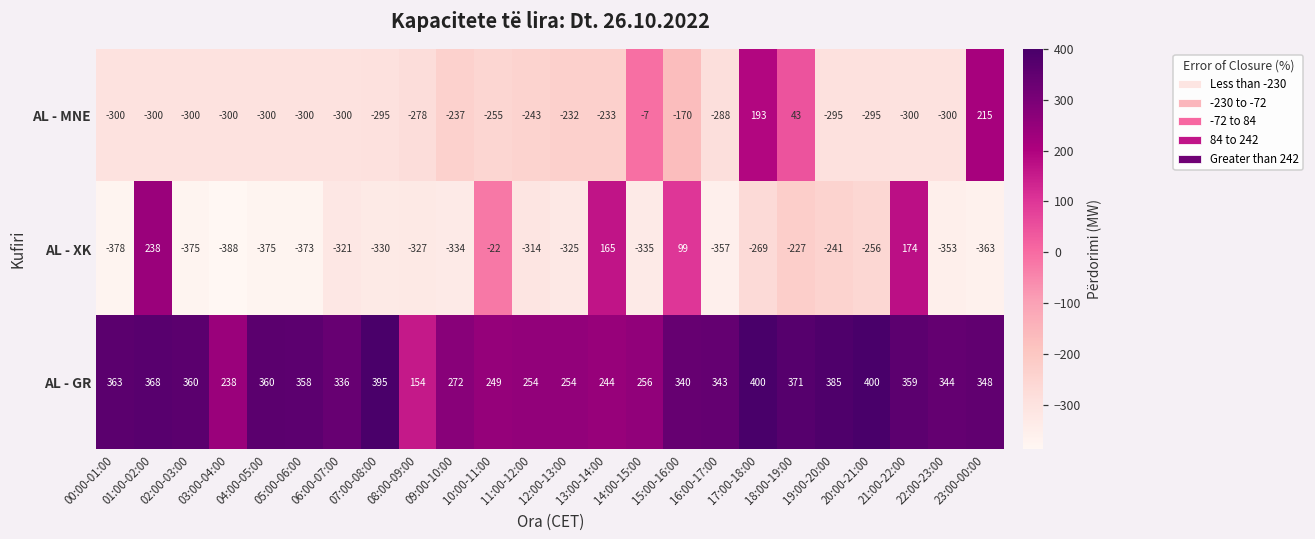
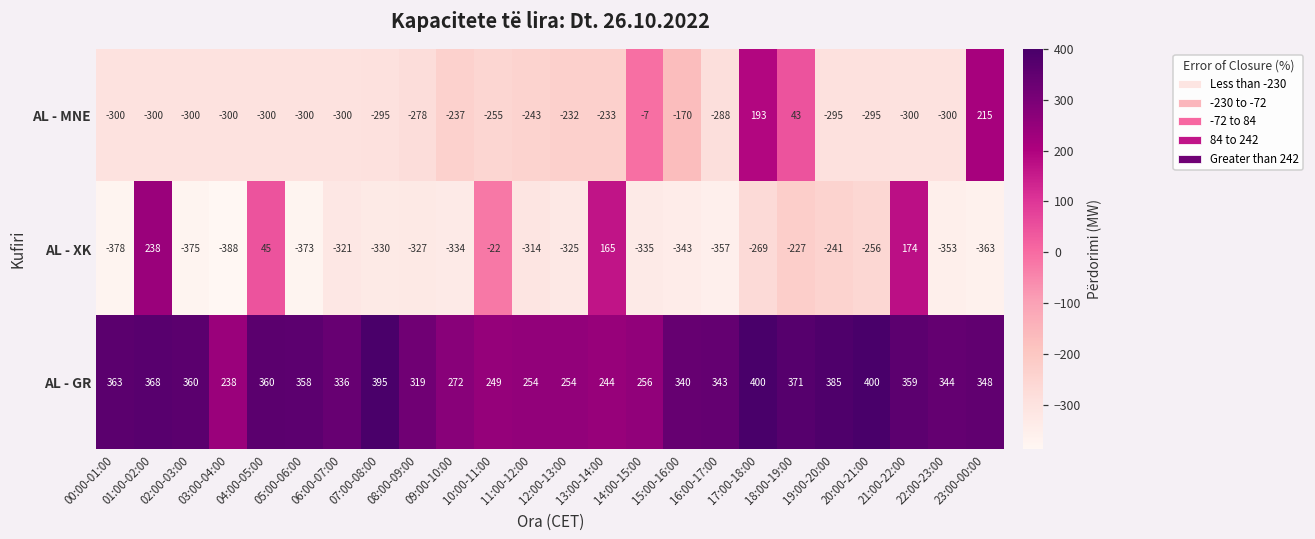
  {
    "AL - MNE": {
      "00:00-01:00": -300,
      "01:00-02:00": -300,
      "02:00-03:00": -300,
      "03:00-04:00": -300,
      "04:00-05:00": -300,
      "05:00-06:00": -300,
      "06:00-07:00": -300,
      "07:00-08:00": -295,
      "08:00-09:00": -278,
      "09:00-10:00": -237,
      "10:00-11:00": -255,
      "11:00-12:00": -243,
      "12:00-13:00": -232,
      "13:00-14:00": -233,
      "14:00-15:00": -7,
      "15:00-16:00": -170,
      "16:00-17:00": -288,
      "17:00-18:00": 193,
      "18:00-19:00": 43,
      "19:00-20:00": -295,
      "20:00-21:00": -295,
      "21:00-22:00": -300,
      "22:00-23:00": -300,
      "23:00-00:00": 215
    },
    "AL - XK": {
      "00:00-01:00": -378,
      "01:00-02:00": 238,
      "02:00-03:00": -375,
      "03:00-04:00": -388,
-     "04:00-05:00": -375,
+     "04:00-05:00": 45,
      "05:00-06:00": -373,
      "06:00-07:00": -321,
      "07:00-08:00": -330,
      "08:00-09:00": -327,
      "09:00-10:00": -334,
      "10:00-11:00": -22,
      "11:00-12:00": -314,
      "12:00-13:00": -325,
      "13:00-14:00": 165,
      "14:00-15:00": -335,
-     "15:00-16:00": 99,
+     "15:00-16:00": -343,
      "16:00-17:00": -357,
      "17:00-18:00": -269,
      "18:00-19:00": -227,
      "19:00-20:00": -241,
      "20:00-21:00": -256,
      "21:00-22:00": 174,
      "22:00-23:00": -353,
      "23:00-00:00": -363
    },
    "AL - GR": {
      "00:00-01:00": 363,
      "01:00-02:00": 368,
      "02:00-03:00": 360,
      "03:00-04:00": 238,
      "04:00-05:00": 360,
      "05:00-06:00": 358,
      "06:00-07:00": 336,
      "07:00-08:00": 395,
-     "08:00-09:00": 154,
+     "08:00-09:00": 319,
      "09:00-10:00": 272,
      "10:00-11:00": 249,
      "11:00-12:00": 254,
      "12:00-13:00": 254,
      "13:00-14:00": 244,
      "14:00-15:00": 256,
      "15:00-16:00": 340,
      "16:00-17:00": 343,
      "17:00-18:00": 400,
      "18:00-19:00": 371,
      "19:00-20:00": 385,
      "20:00-21:00": 400,
      "21:00-22:00": 359,
      "22:00-23:00": 344,
      "23:00-00:00": 348
    }
  }
